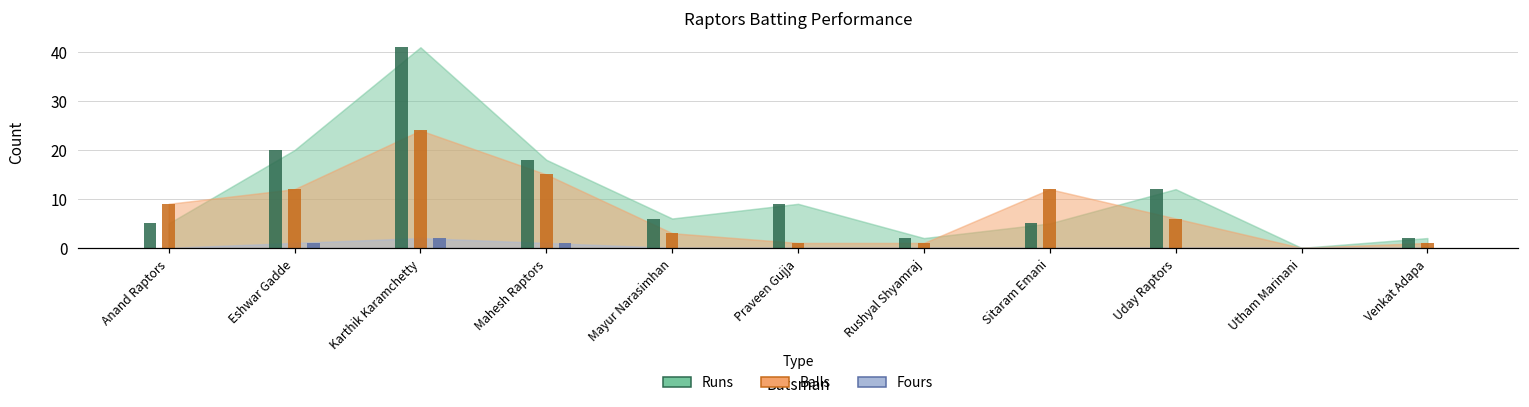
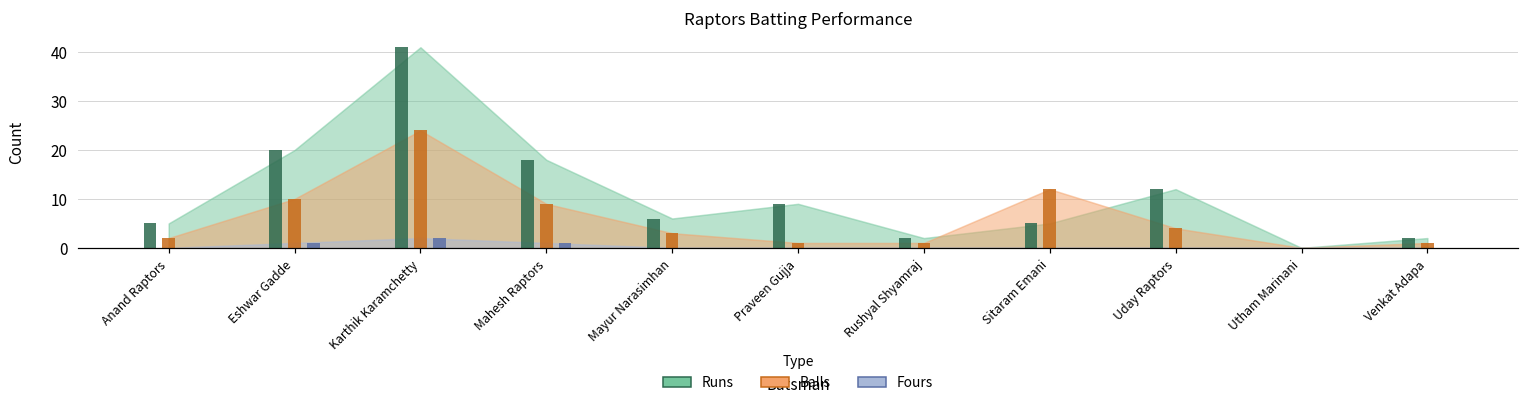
  {
    "Balls": {
-     "Anand Raptors": 9,
-     "Eshwar Gadde": 12,
+     "Anand Raptors": 2,
+     "Eshwar Gadde": 10,
      "Karthik Karamchetty": 24,
-     "Mahesh Raptors": 15,
+     "Mahesh Raptors": 9,
      "Mayur Narasimhan": 3,
      "Praveen Gujja": 1,
      "Rushyal Shyamraj": 1,
      "Sitaram Emani": 12,
-     "Uday Raptors": 6,
+     "Uday Raptors": 4,
      "Utham Marinani": 0,
      "Venkat Adapa": 1
    }
  }
